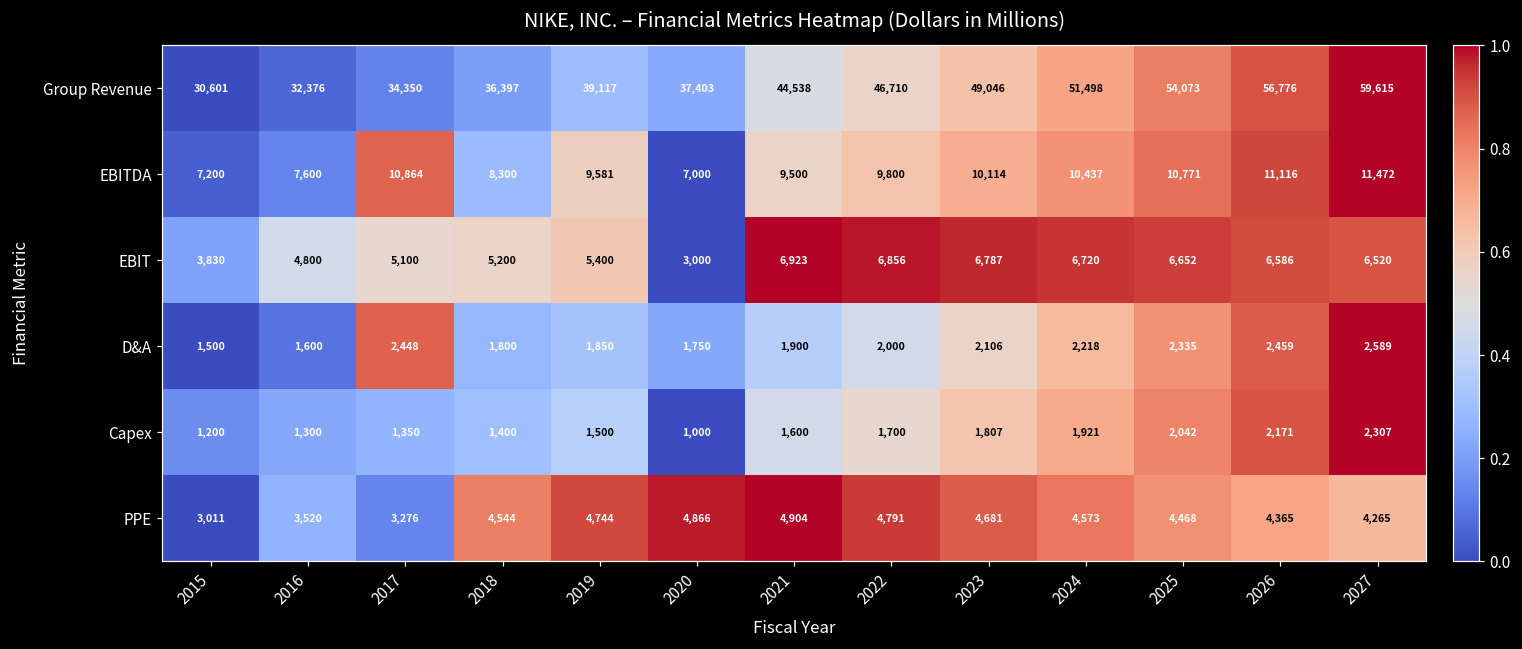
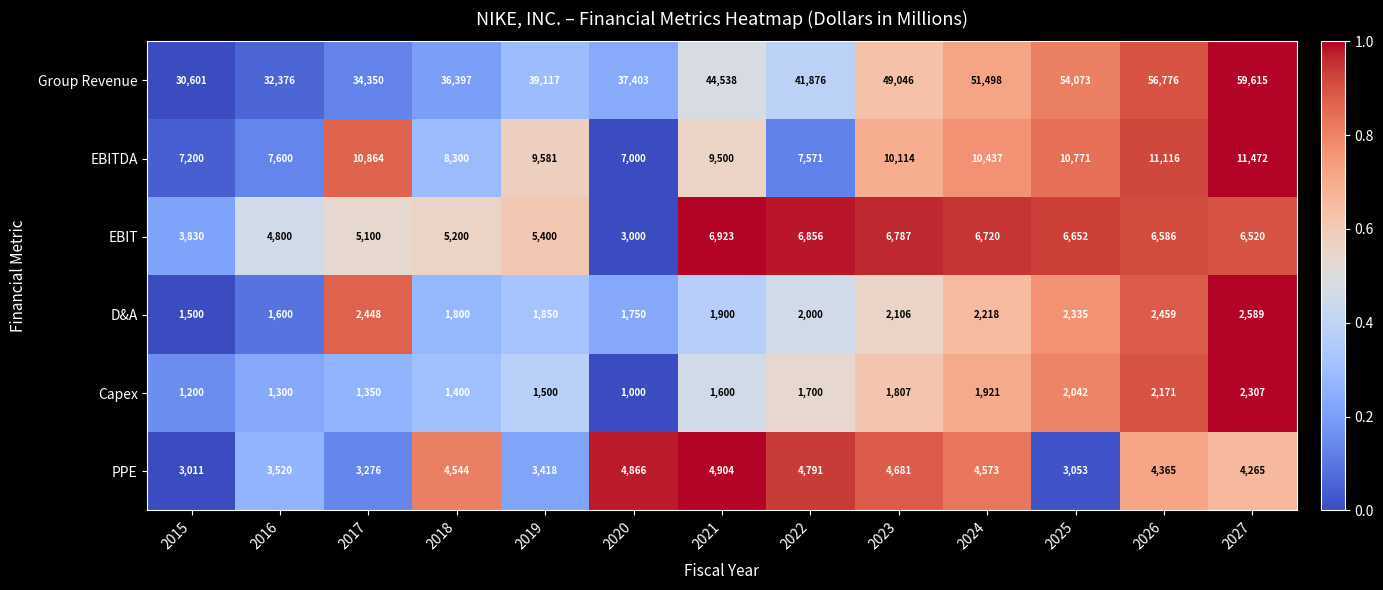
  {
    "Group Revenue": {
      "2015": "30,601",
      "2016": "32,376",
      "2017": "34,350",
      "2018": "36,397",
      "2019": "39,117",
      "2020": "37,403",
      "2021": "44,538",
-     "2022": "46,710",
+     "2022": "41,876",
      "2023": "49,046",
      "2024": "51,498",
      "2025": "54,073",
      "2026": "56,776",
      "2027": "59,615"
    },
    "EBITDA": {
      "2015": "7,200",
      "2016": "7,600",
      "2017": "10,864",
      "2018": "8,300",
      "2019": "9,581",
      "2020": "7,000",
      "2021": "9,500",
-     "2022": "9,800",
+     "2022": "7,571",
      "2023": "10,114",
      "2024": "10,437",
      "2025": "10,771",
      "2026": "11,116",
      "2027": "11,472"
    },
    "EBIT": {
      "2015": "3,830",
      "2016": "4,800",
      "2017": "5,100",
      "2018": "5,200",
      "2019": "5,400",
      "2020": "3,000",
      "2021": "6,923",
      "2022": "6,856",
      "2023": "6,787",
      "2024": "6,720",
      "2025": "6,652",
      "2026": "6,586",
      "2027": "6,520"
    },
    "D&A": {
      "2015": "1,500",
      "2016": "1,600",
      "2017": "2,448",
      "2018": "1,800",
      "2019": "1,850",
      "2020": "1,750",
      "2021": "1,900",
      "2022": "2,000",
      "2023": "2,106",
      "2024": "2,218",
      "2025": "2,335",
      "2026": "2,459",
      "2027": "2,589"
    },
    "Capex": {
      "2015": "1,200",
      "2016": "1,300",
      "2017": "1,350",
      "2018": "1,400",
      "2019": "1,500",
      "2020": "1,000",
      "2021": "1,600",
      "2022": "1,700",
      "2023": "1,807",
      "2024": "1,921",
      "2025": "2,042",
      "2026": "2,171",
      "2027": "2,307"
    },
    "PPE": {
      "2015": "3,011",
      "2016": "3,520",
      "2017": "3,276",
      "2018": "4,544",
-     "2019": "4,744",
+     "2019": "3,418",
      "2020": "4,866",
      "2021": "4,904",
      "2022": "4,791",
      "2023": "4,681",
      "2024": "4,573",
-     "2025": "4,468",
+     "2025": "3,053",
      "2026": "4,365",
      "2027": "4,265"
    }
  }
